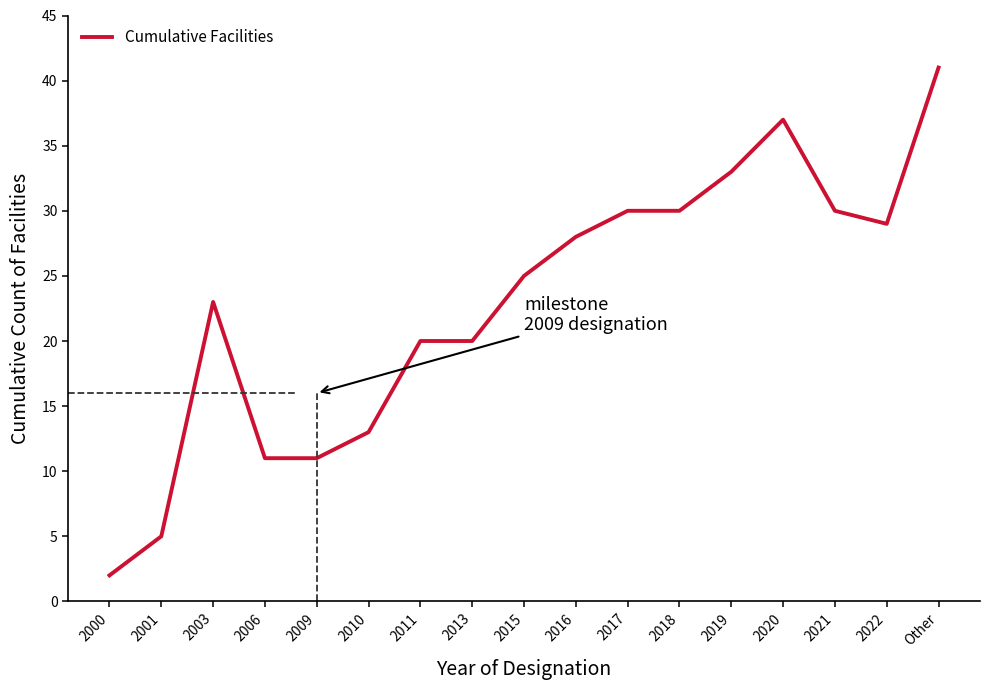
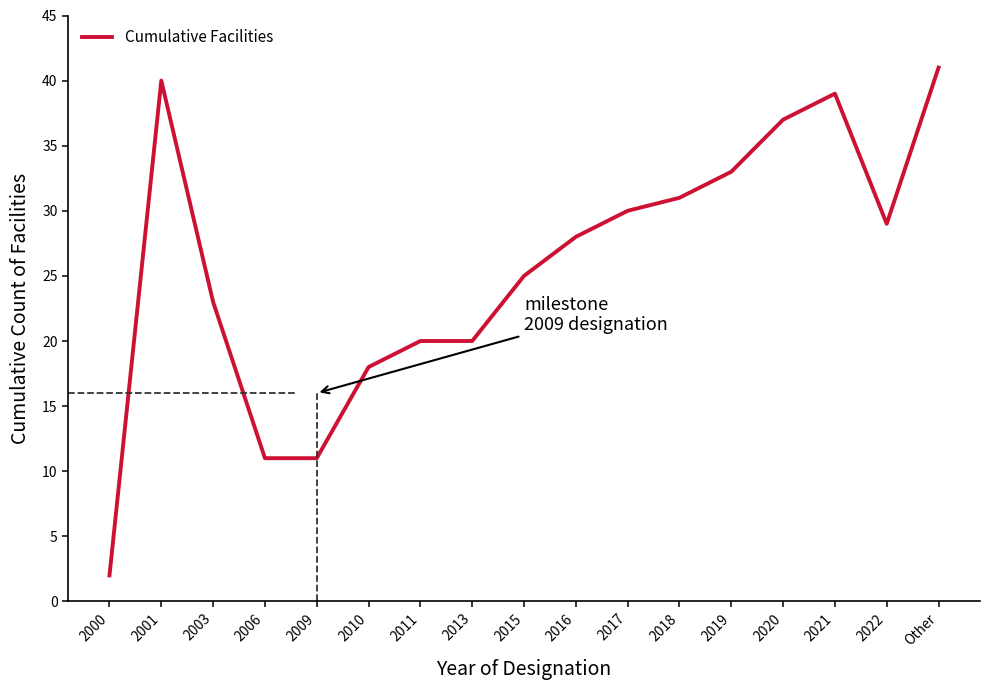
  {
    "2000": 2,
-   "2001": 5,
+   "2001": 40,
    "2003": 23,
    "2006": 11,
    "2009": 11,
-   "2010": 13,
+   "2010": 18,
    "2015": 25,
    "2016": 28,
    "2017": 30,
-   "2018": 30,
+   "2018": 31,
    "2019": 33,
    "2020": 37,
-   "2021": 30,
+   "2021": 39,
    "2022": 29,
    "Other": 41
  }
